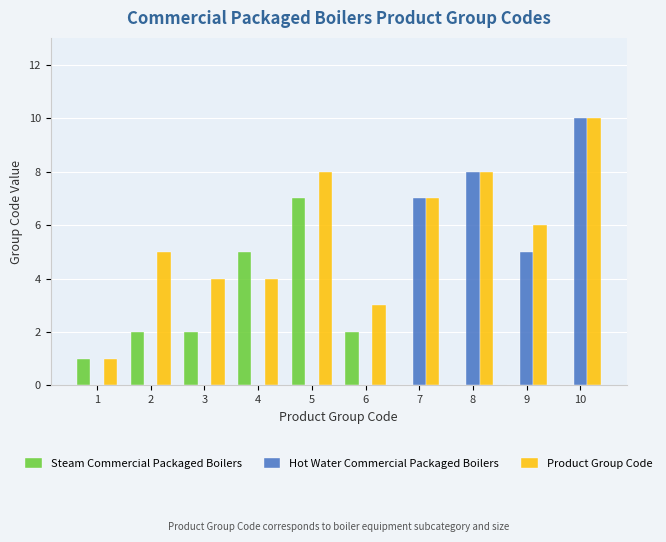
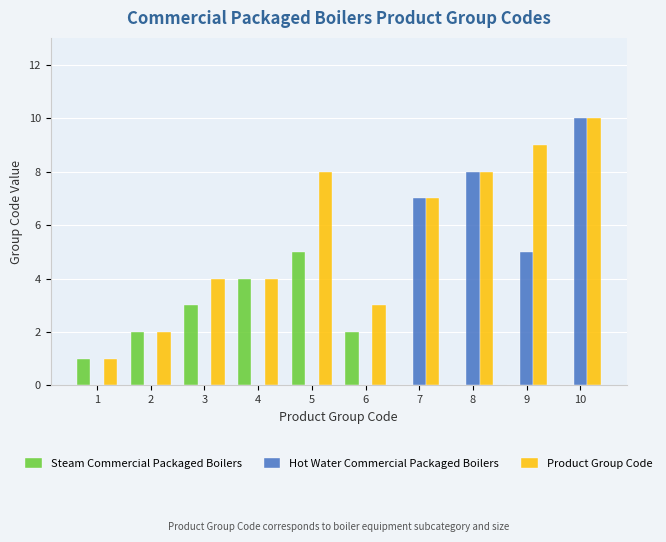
  {
    "Steam Commercial Packaged Boilers": {
      "1": 1,
      "2": 2,
-     "3": 2,
-     "4": 5,
-     "5": 7,
+     "3": 3,
+     "4": 4,
+     "5": 5,
      "6": 2,
      "7": 0,
      "8": 0,
      "9": 0,
      "10": 0
    },
    "Hot Water Commercial Packaged Boilers": {
      "1": 0,
      "2": 0,
      "3": 0,
      "4": 0,
      "5": 0,
      "6": 0,
      "7": 7,
      "8": 8,
      "9": 5,
      "10": 10
    },
    "Product Group Code": {
      "1": 1,
-     "2": 5,
+     "2": 2,
      "3": 4,
      "4": 4,
      "5": 8,
      "6": 3,
      "7": 7,
      "8": 8,
-     "9": 6,
+     "9": 9,
      "10": 10
    }
  }
